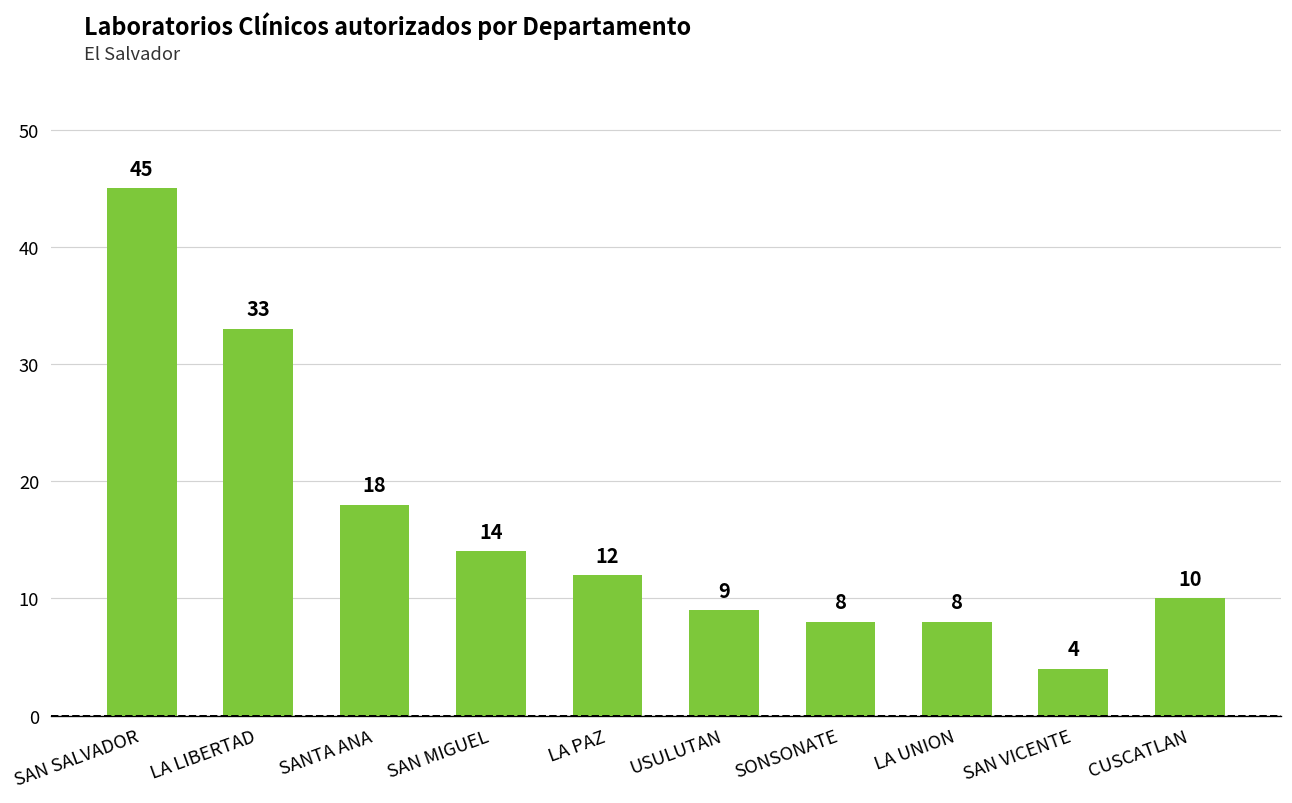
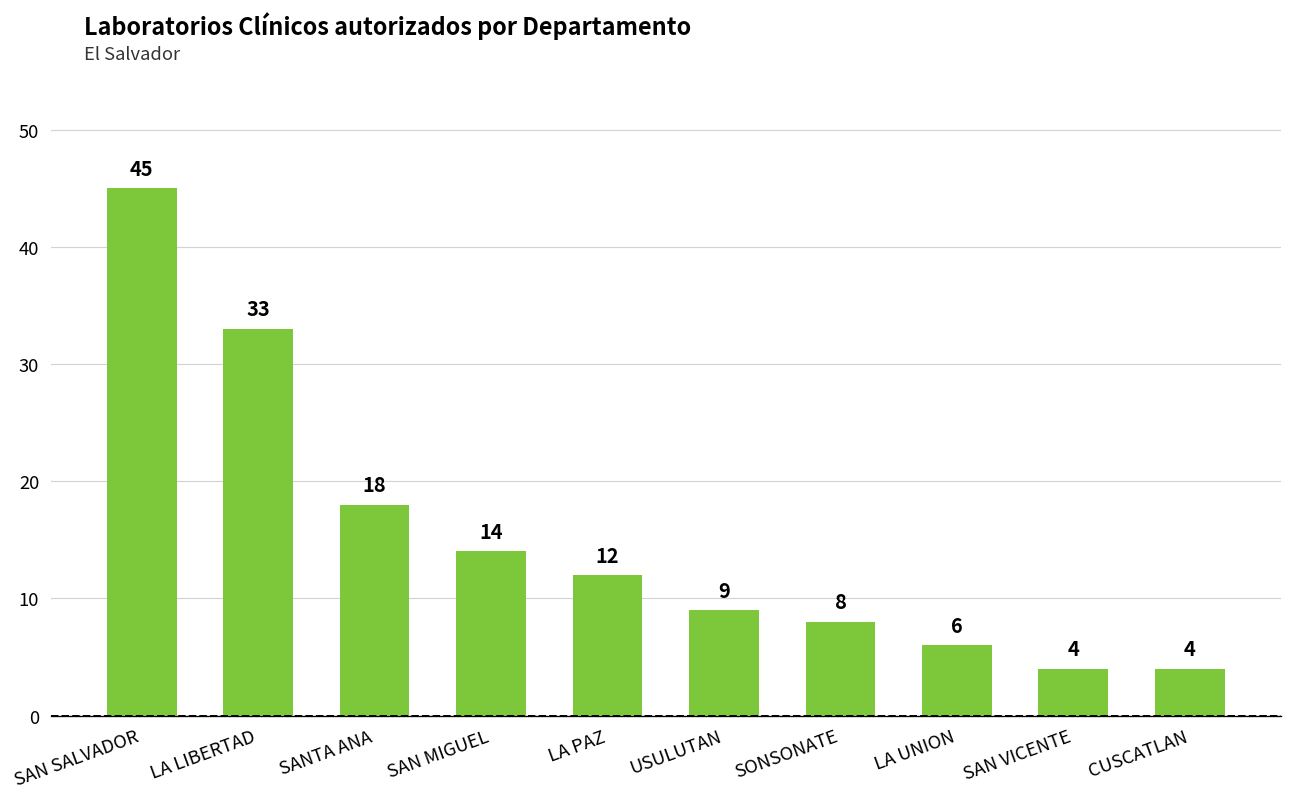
  {
    "SAN SALVADOR": 45,
    "LA LIBERTAD": 33,
    "SANTA ANA": 18,
    "SAN MIGUEL": 14,
    "LA PAZ": 12,
    "USULUTAN": 9,
    "SONSONATE": 8,
-   "LA UNION": 8,
+   "LA UNION": 6,
    "SAN VICENTE": 4,
-   "CUSCATLAN": 10
+   "CUSCATLAN": 4
  }
